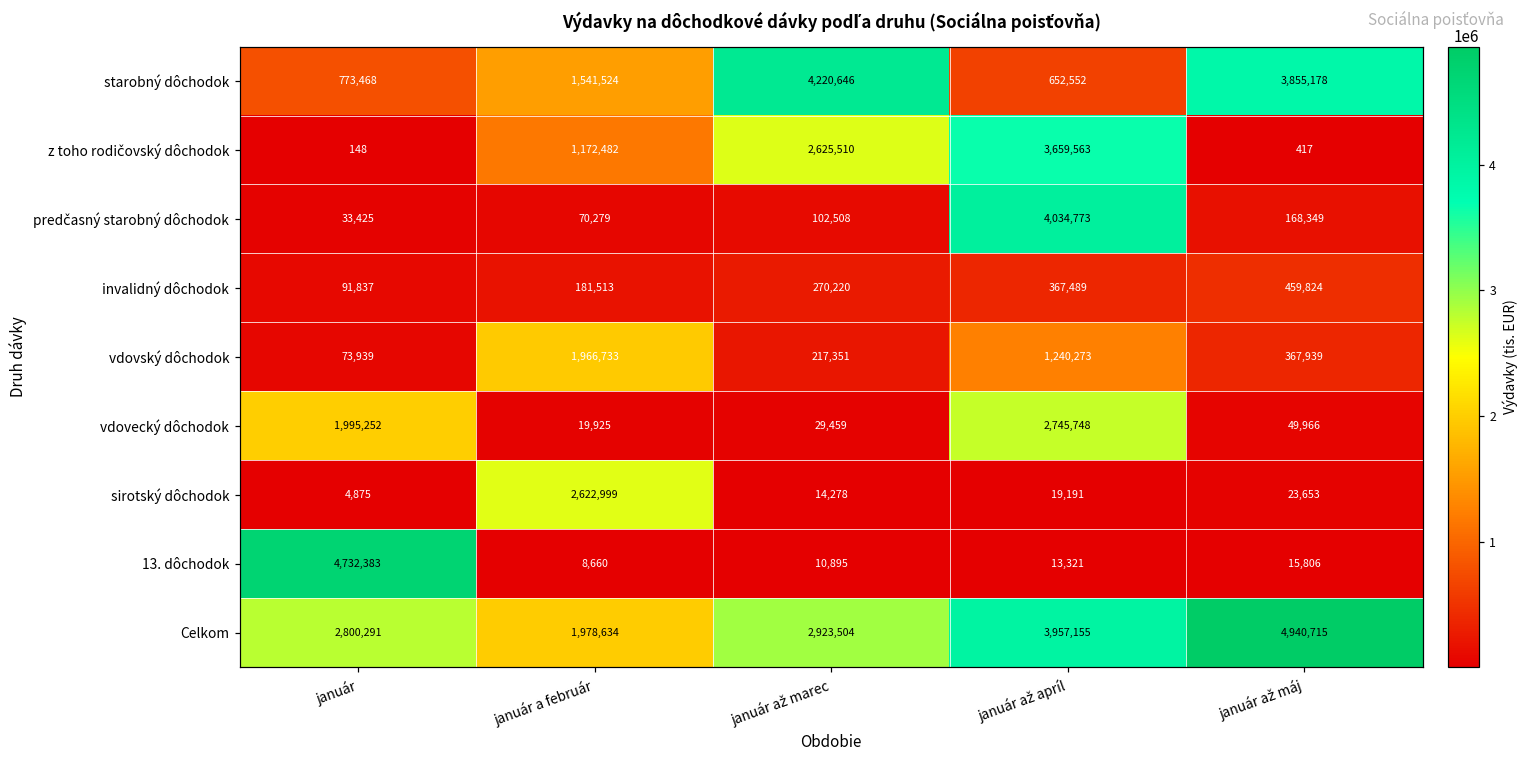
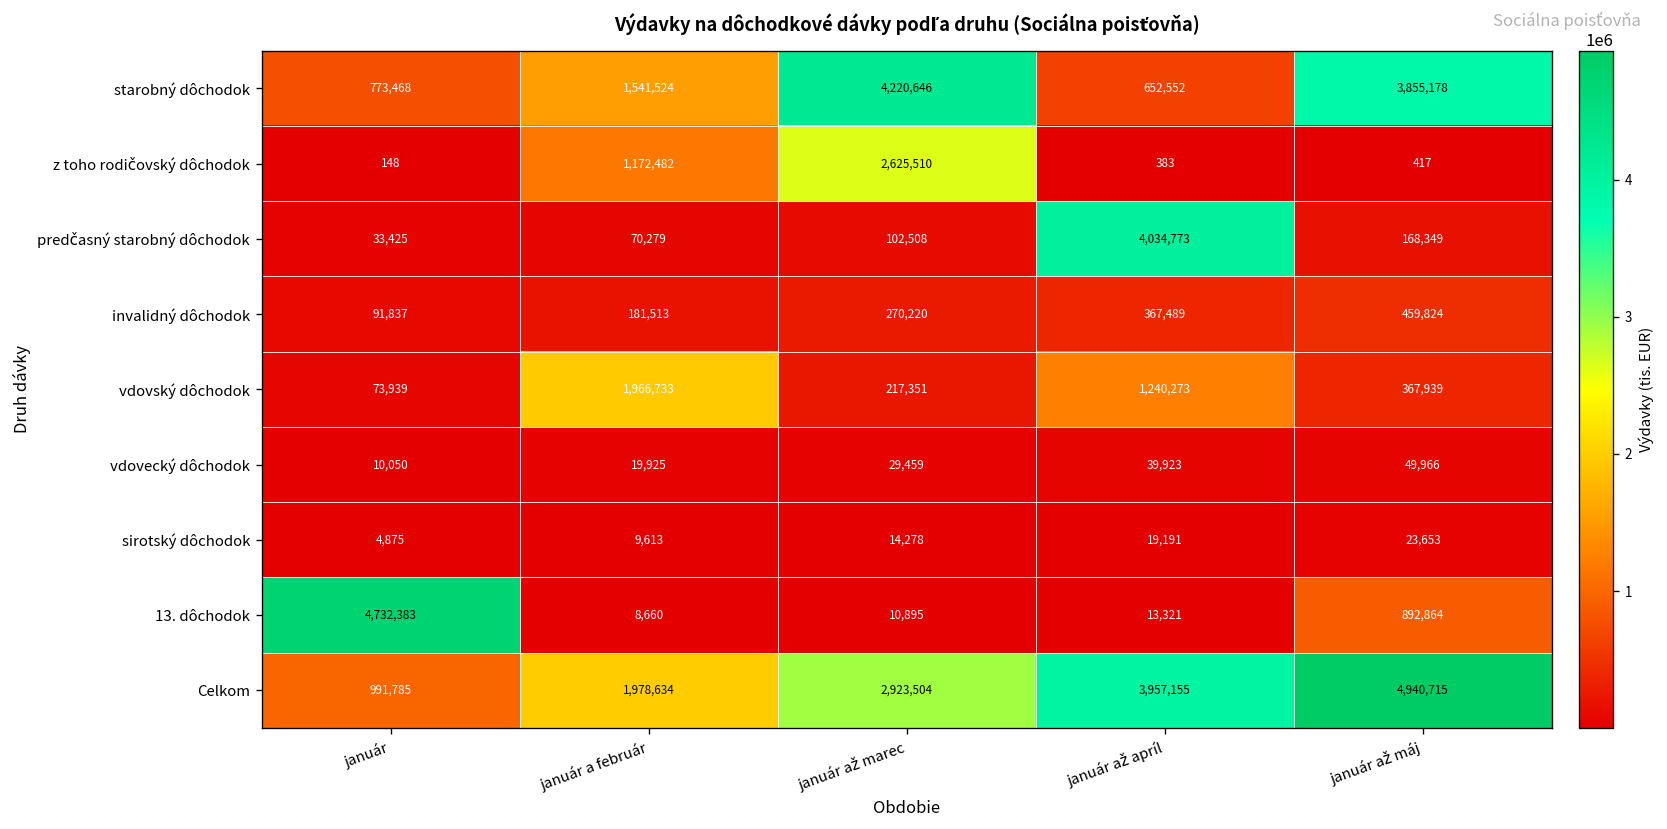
  {
    "starobný dôchodok": {
      "január": "773,468",
      "január a február": "1,541,524",
      "január až marec": "4,220,646",
      "január až apríl": "652,552",
      "január až máj": "3,855,178"
    },
    "z toho rodičovský dôchodok": {
      "január": "148",
      "január a február": "1,172,482",
      "január až marec": "2,625,510",
-     "január až apríl": "3,659,563",
+     "január až apríl": "383",
      "január až máj": "417"
    },
    "predčasný starobný dôchodok": {
      "január": "33,425",
      "január a február": "70,279",
      "január až marec": "102,508",
      "január až apríl": "4,034,773",
      "január až máj": "168,349"
    },
    "invalidný dôchodok": {
      "január": "91,837",
      "január a február": "181,513",
      "január až marec": "270,220",
      "január až apríl": "367,489",
      "január až máj": "459,824"
    },
    "vdovský dôchodok": {
      "január": "73,939",
      "január a február": "1,966,733",
      "január až marec": "217,351",
      "január až apríl": "1,240,273",
      "január až máj": "367,939"
    },
    "vdovecký dôchodok": {
-     "január": "1,995,252",
+     "január": "10,050",
      "január a február": "19,925",
      "január až marec": "29,459",
-     "január až apríl": "2,745,748",
+     "január až apríl": "39,923",
      "január až máj": "49,966"
    },
    "sirotský dôchodok": {
      "január": "4,875",
-     "január a február": "2,622,999",
+     "január a február": "9,613",
      "január až marec": "14,278",
      "január až apríl": "19,191",
      "január až máj": "23,653"
    },
    "13. dôchodok": {
      "január": "4,732,383",
      "január a február": "8,660",
      "január až marec": "10,895",
      "január až apríl": "13,321",
-     "január až máj": "15,806"
+     "január až máj": "892,864"
    },
    "Celkom": {
-     "január": "2,800,291",
+     "január": "991,785",
      "január a február": "1,978,634",
      "január až marec": "2,923,504",
      "január až apríl": "3,957,155",
      "január až máj": "4,940,715"
    }
  }
